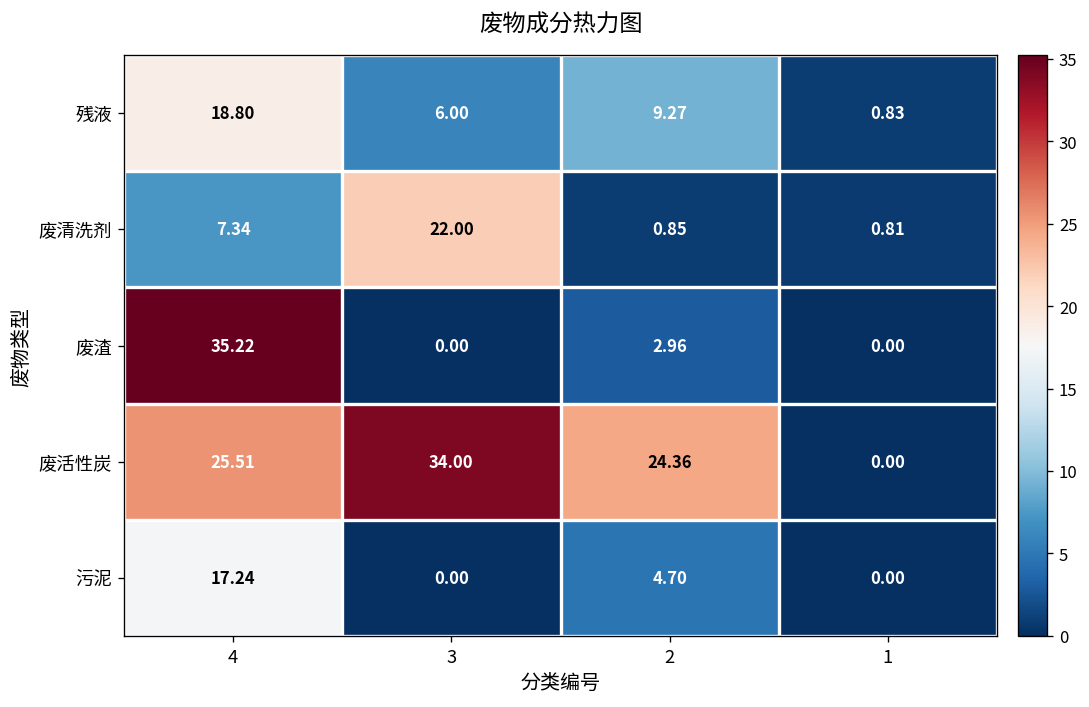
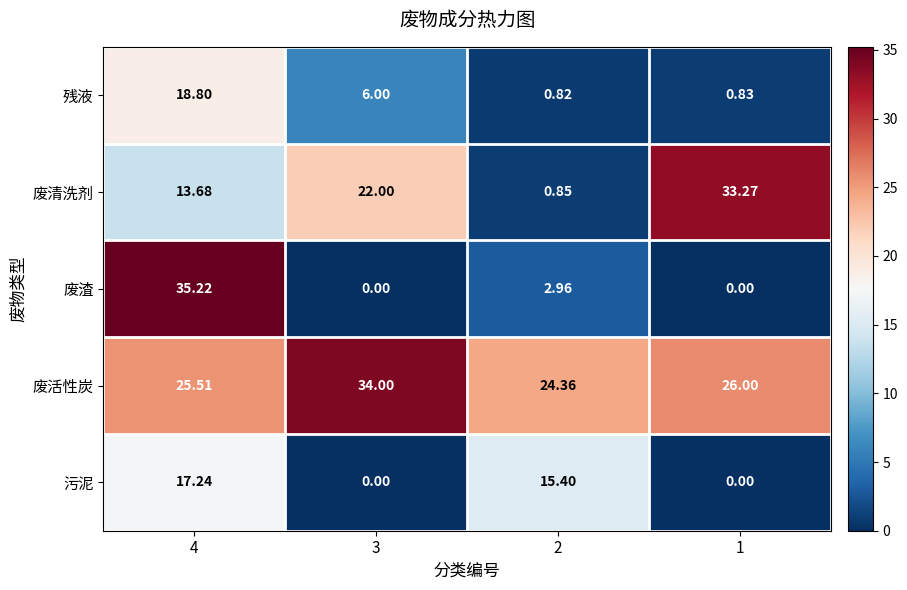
  {
    "残液": {
      "4": 18.80,
      "3": 6.00,
-     "2": 9.27,
+     "2": 0.82,
      "1": 0.83
    },
    "废清洗剂": {
-     "4": 7.34,
+     "4": 13.68,
      "3": 22.00,
      "2": 0.85,
-     "1": 0.81
+     "1": 33.27
    },
    "废渣": {
      "4": 35.22,
      "3": 0.00,
      "2": 2.96,
      "1": 0.00
    },
    "废活性炭": {
      "4": 25.51,
      "3": 34.00,
      "2": 24.36,
-     "1": 0.00
+     "1": 26.00
    },
    "污泥": {
      "4": 17.24,
      "3": 0.00,
-     "2": 4.70,
+     "2": 15.40,
      "1": 0.00
    }
  }
